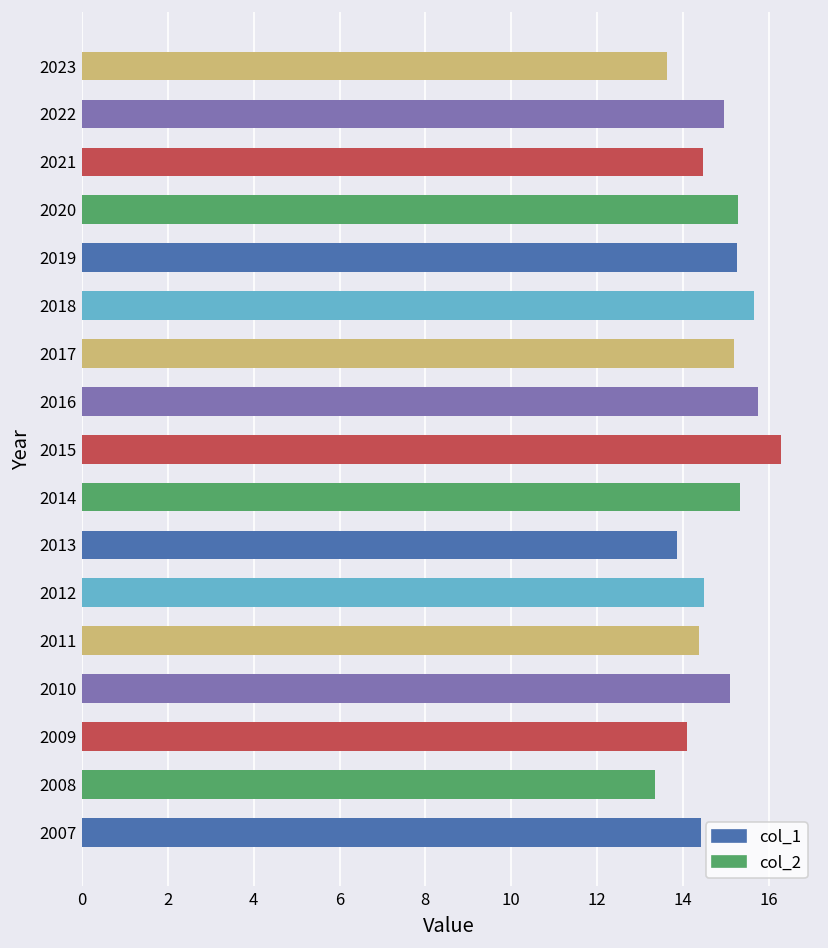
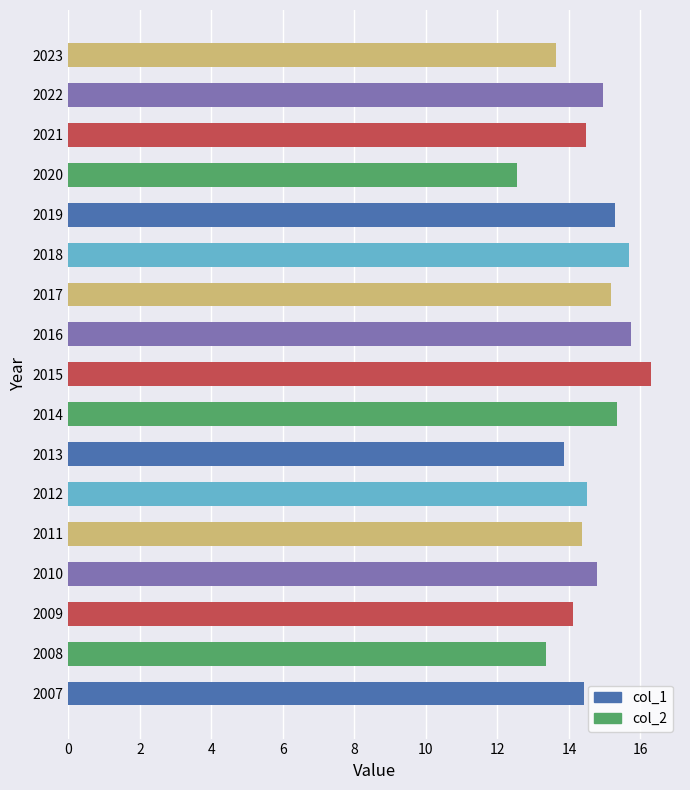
  {
    "2023": 13.6,
    "2022": 15.0,
    "2021": 14.5,
-   "2020": 15.3,
+   "2020": 12.5,
    "2019": 15.3,
    "2018": 15.7,
    "2017": 15.2,
    "2016": 15.7,
    "2015": 16.3,
    "2014": 15.3,
    "2013": 13.9,
    "2012": 14.5,
    "2011": 14.4,
-   "2010": 15.1,
+   "2010": 14.8,
    "2009": 14.1,
    "2008": 13.4,
    "2007": 14.4
  }
